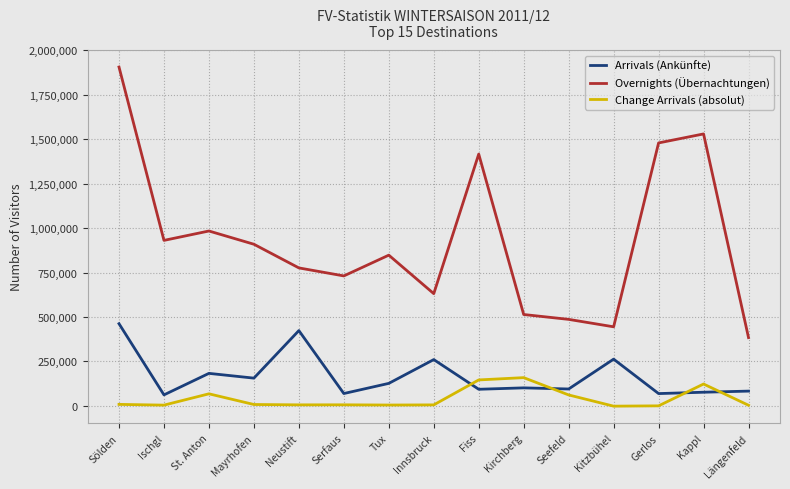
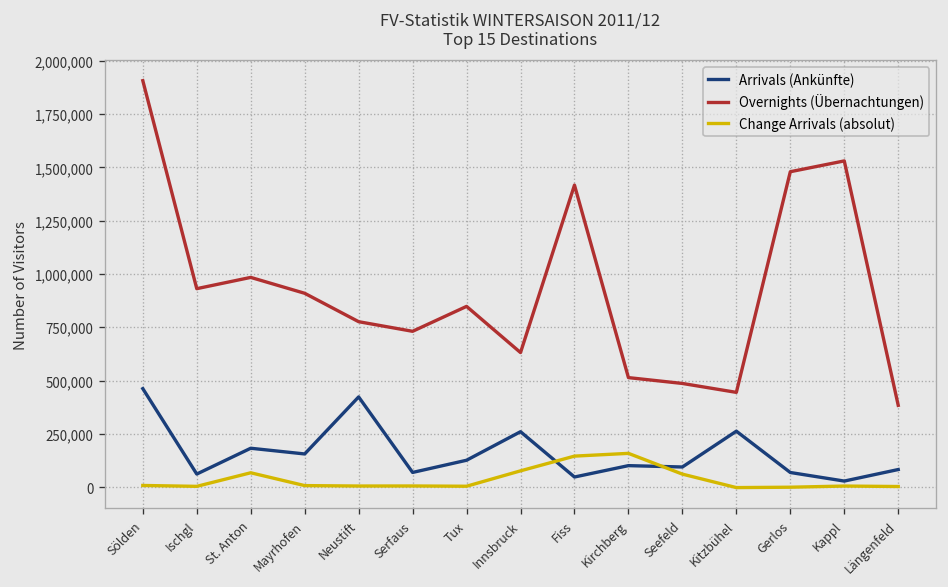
  {
    "Arrivals (Ankünfte)": {
      "Sölden": "460,000",
      "Ischgl": "60,000",
      "St. Anton": "180,000",
      "Mayrhofen": "160,000",
      "Neustift": "420,000",
      "Serfaus": "70,000",
      "Tux": "130,000",
      "Innsbruck": "260,000",
-     "Fiss": "90,000",
+     "Fiss": "50,000",
      "Kirchberg": "100,000",
      "Seefeld": "90,000",
      "Kitzbühel": "260,000",
      "Gerlos": "70,000",
-     "Kappl": "80,000",
+     "Kappl": "30,000",
      "Längenfeld": "80,000"
    },
    "Overnights (Übernachtungen)": {
      "Sölden": "1,910,000",
      "Ischgl": "930,000",
      "St. Anton": "980,000",
      "Mayrhofen": "910,000",
      "Neustift": "780,000",
      "Serfaus": "730,000",
      "Tux": "850,000",
      "Innsbruck": "630,000",
      "Fiss": "1,420,000",
      "Kirchberg": "510,000",
      "Seefeld": "490,000",
      "Kitzbühel": "440,000",
      "Gerlos": "1,480,000",
      "Kappl": "1,530,000",
      "Längenfeld": "380,000"
    },
    "Change Arrivals (absolut)": {
      "Sölden": "10,000",
      "Ischgl": "0",
      "St. Anton": "70,000",
      "Mayrhofen": "10,000",
      "Neustift": "10,000",
      "Serfaus": "10,000",
      "Tux": "0",
-     "Innsbruck": "10,000",
+     "Innsbruck": "80,000",
      "Fiss": "150,000",
      "Kirchberg": "160,000",
      "Seefeld": "60,000",
      "Kitzbühel": "0",
      "Gerlos": "0",
-     "Kappl": "120,000",
+     "Kappl": "10,000",
      "Längenfeld": "0"
    }
  }
